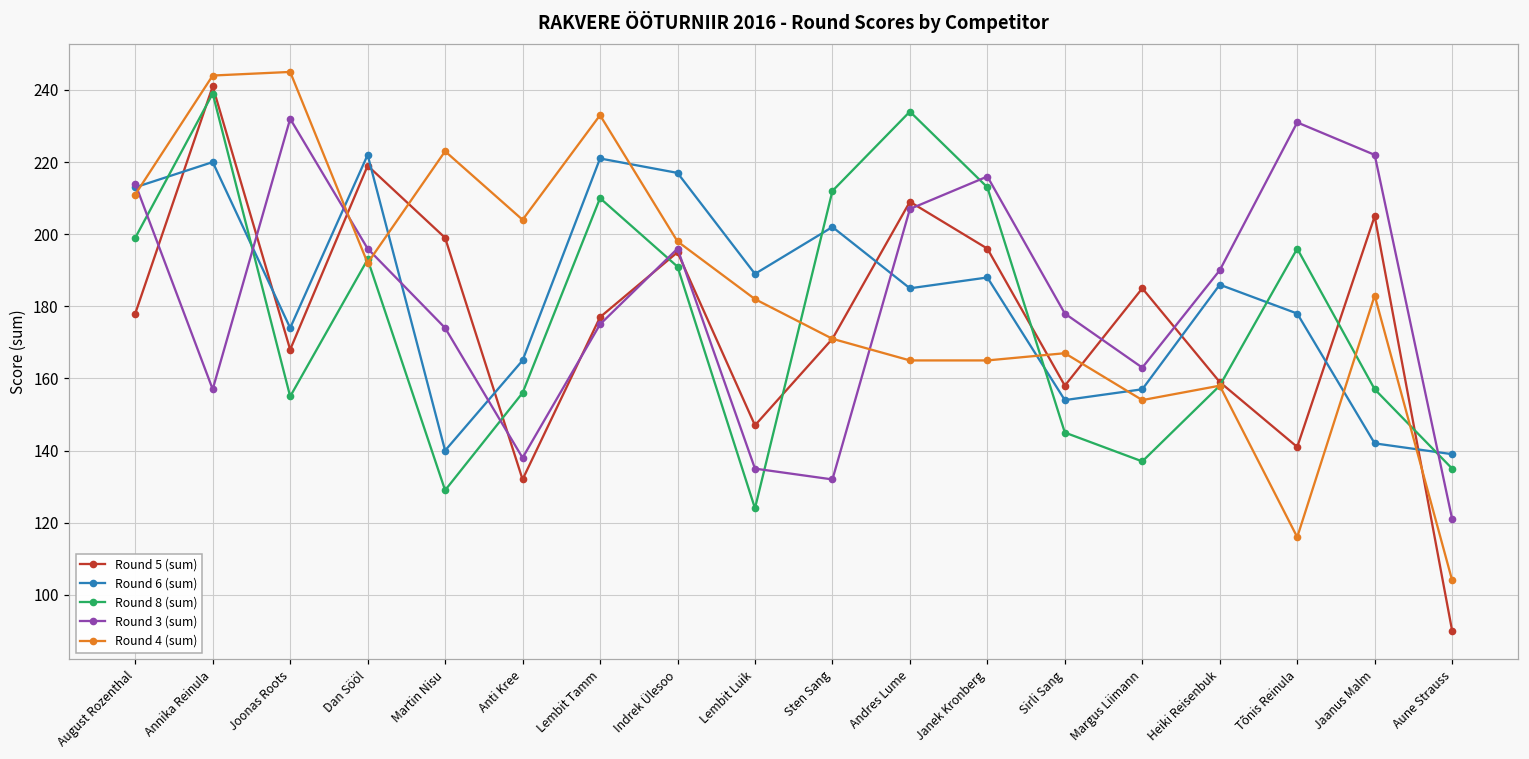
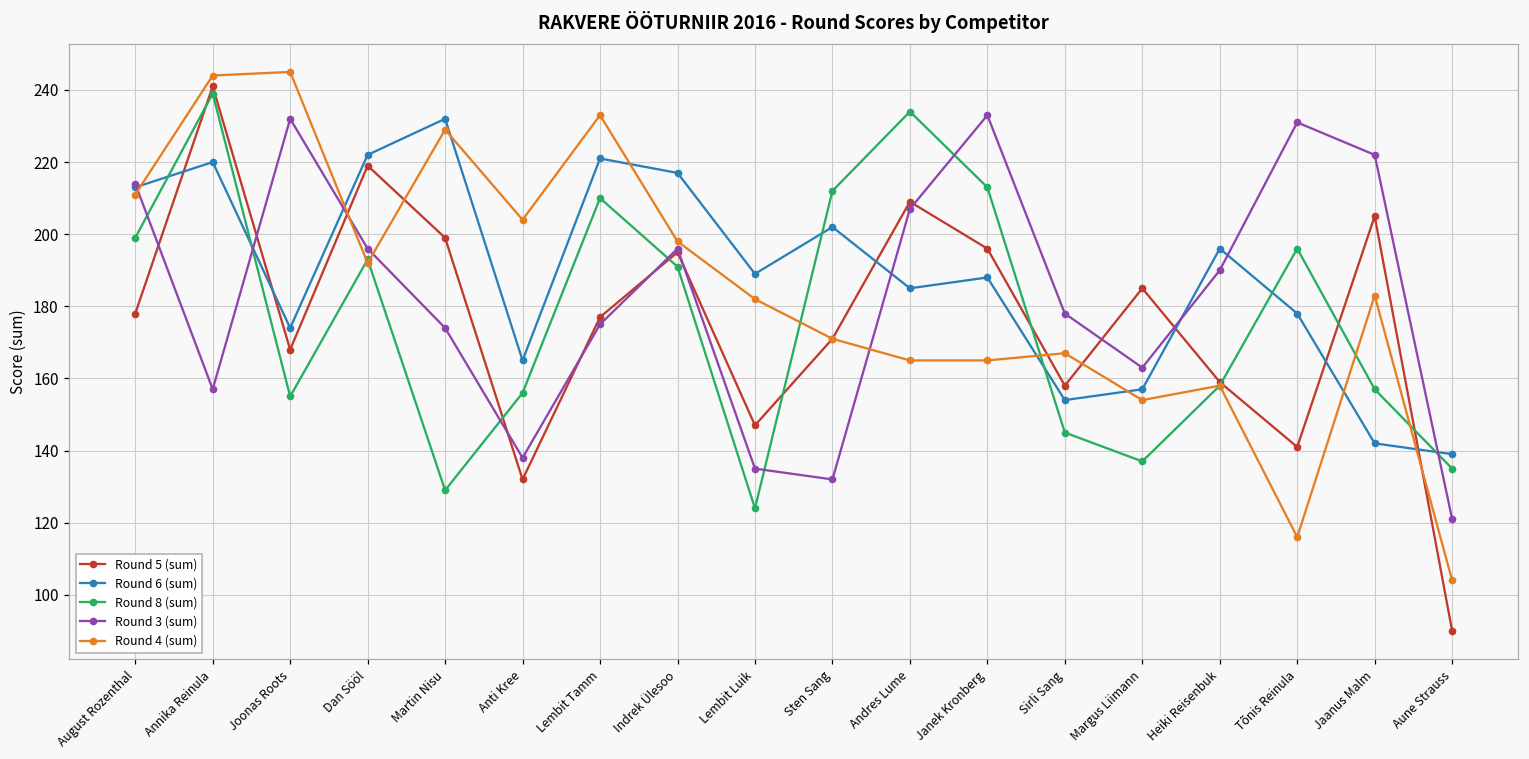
  {
    "Round 5 (sum)": {
      "August Rozenthal": 178,
      "Annika Reinula": 241,
      "Joonas Roots": 168,
      "Dan Sööl": 219,
      "Martin Nisu": 199,
      "Anti Kree": 132,
      "Lembit Tamm": 177,
      "Indrek Ülesoo": 195,
      "Lembit Luik": 147,
      "Andres Lume": 209,
      "Janek Kronberg": 196,
      "Sirli Sang": 158,
      "Margus Liimann": 185,
      "Heiki Reisenbuk": 159,
      "Tõnis Reinula": 141,
      "Jaanus Malm": 205,
      "Aune Strauss": 90
    },
    "Round 6 (sum)": {
      "August Rozenthal": 213,
      "Annika Reinula": 220,
      "Joonas Roots": 174,
      "Dan Sööl": 222,
-     "Martin Nisu": 140,
+     "Martin Nisu": 232,
      "Anti Kree": 165,
      "Lembit Tamm": 221,
      "Indrek Ülesoo": 217,
      "Lembit Luik": 189,
      "Sten Sang": 202,
      "Andres Lume": 185,
      "Janek Kronberg": 188,
      "Sirli Sang": 154,
      "Margus Liimann": 157,
-     "Heiki Reisenbuk": 186,
+     "Heiki Reisenbuk": 196,
      "Tõnis Reinula": 178,
      "Jaanus Malm": 142,
      "Aune Strauss": 139
    },
    "Round 8 (sum)": {
      "August Rozenthal": 199,
      "Annika Reinula": 239,
      "Joonas Roots": 155,
      "Dan Sööl": 193,
      "Martin Nisu": 129,
      "Anti Kree": 156,
      "Lembit Tamm": 210,
      "Indrek Ülesoo": 191,
      "Lembit Luik": 124,
      "Sten Sang": 212,
      "Andres Lume": 234,
      "Janek Kronberg": 213,
      "Sirli Sang": 145,
      "Margus Liimann": 137,
      "Tõnis Reinula": 196,
      "Jaanus Malm": 157,
      "Aune Strauss": 135
    },
    "Round 3 (sum)": {
      "August Rozenthal": 214,
      "Annika Reinula": 157,
      "Joonas Roots": 232,
      "Dan Sööl": 196,
      "Martin Nisu": 174,
      "Anti Kree": 138,
      "Lembit Tamm": 175,
      "Indrek Ülesoo": 196,
      "Lembit Luik": 135,
      "Sten Sang": 132,
      "Andres Lume": 207,
-     "Janek Kronberg": 216,
+     "Janek Kronberg": 233,
      "Sirli Sang": 178,
      "Margus Liimann": 163,
      "Heiki Reisenbuk": 190,
      "Tõnis Reinula": 231,
      "Jaanus Malm": 222,
      "Aune Strauss": 121
    },
    "Round 4 (sum)": {
      "August Rozenthal": 211,
      "Annika Reinula": 244,
      "Joonas Roots": 245,
      "Dan Sööl": 192,
-     "Martin Nisu": 223,
+     "Martin Nisu": 229,
      "Anti Kree": 204,
      "Lembit Tamm": 233,
      "Indrek Ülesoo": 198,
      "Lembit Luik": 182,
      "Andres Lume": 165,
      "Janek Kronberg": 165,
      "Sirli Sang": 167,
      "Margus Liimann": 154,
      "Tõnis Reinula": 116,
      "Jaanus Malm": 183,
      "Aune Strauss": 104
    }
  }
